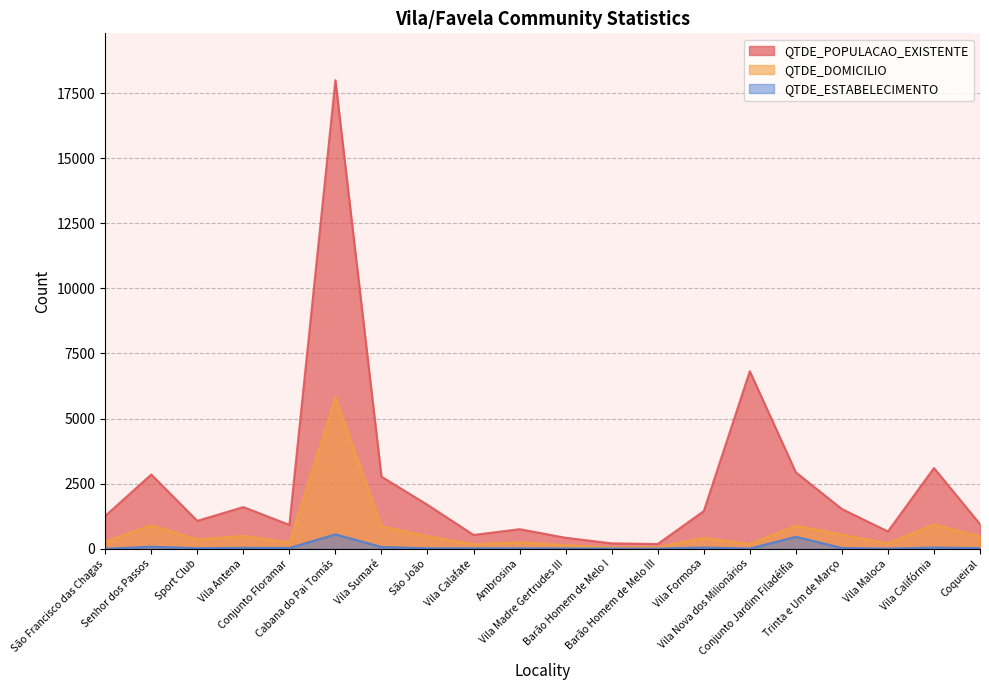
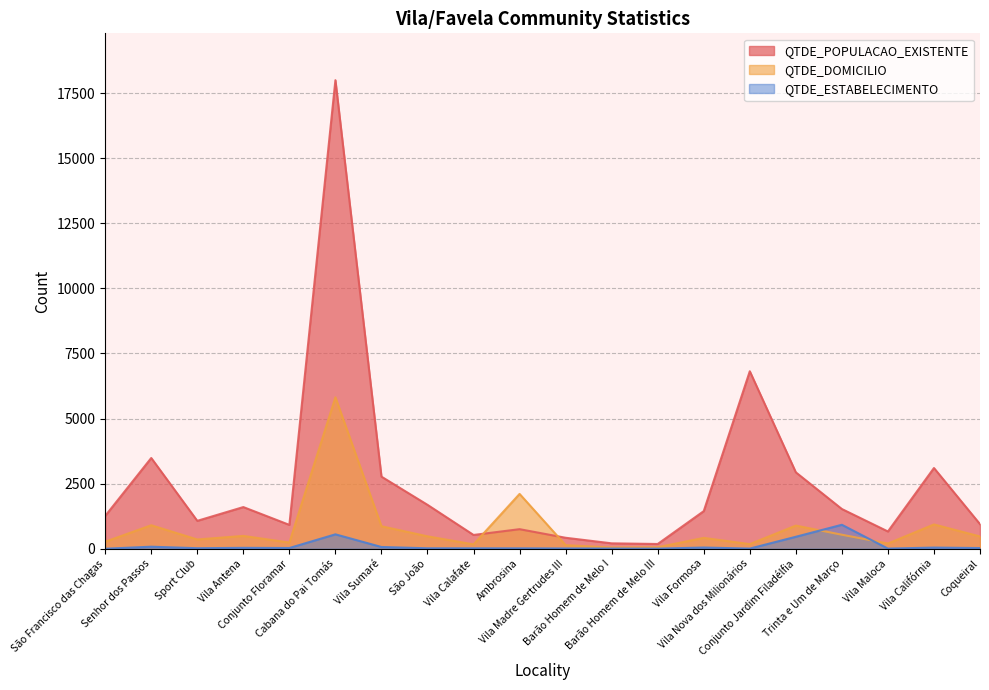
  {
    "QTDE_POPULACAO_EXISTENTE": {
      "São Francisco das Chagas": 1300,
-     "Senhor dos Passos": 2800,
+     "Senhor dos Passos": 3500,
      "Sport Club": 1100,
      "Vila Antena": 1600,
      "Conjunto Floramar": 900,
      "Cabana do Pai Tomás": 18000,
      "Vila Sumaré": 2800,
      "São João": 1700,
      "Vila Calafate": 500,
      "Ambrosina": 800,
      "Vila Madre Gertrudes III": 400,
      "Barão Homem de Melo I": 200,
      "Barão Homem de Melo III": 200,
      "Vila Formosa": 1400,
      "Vila Nova dos Milionários": 6800,
      "Conjunto Jardim Filadélfia": 2900,
      "Trinta e Um de Março": 1500,
      "Vila Maloca": 700,
      "Vila Califórnia": 3100,
      "Coqueiral": 900
    },
    "QTDE_DOMICILIO": {
      "São Francisco das Chagas": 300,
      "Senhor dos Passos": 900,
      "Sport Club": 400,
      "Vila Antena": 500,
      "Conjunto Floramar": 200,
      "Cabana do Pai Tomás": 5800,
      "Vila Sumaré": 900,
      "São João": 500,
      "Vila Calafate": 200,
-     "Ambrosina": 200,
+     "Ambrosina": 2100,
      "Vila Madre Gertrudes III": 100,
      "Vila Formosa": 400,
      "Vila Nova dos Milionários": 200,
      "Conjunto Jardim Filadélfia": 900,
      "Trinta e Um de Março": 500,
      "Vila Maloca": 200,
      "Vila Califórnia": 900,
      "Coqueiral": 500
    },
    "QTDE_ESTABELECIMENTO": {
      "São Francisco das Chagas": 0,
      "Senhor dos Passos": 100,
      "Sport Club": 0,
      "Vila Antena": 0,
      "Conjunto Floramar": 0,
      "Cabana do Pai Tomás": 600,
      "Vila Sumaré": 100,
      "São João": 0,
      "Vila Calafate": 0,
      "Ambrosina": 0,
      "Vila Madre Gertrudes III": 0,
      "Vila Formosa": 0,
      "Vila Nova dos Milionários": 0,
      "Conjunto Jardim Filadélfia": 500,
-     "Trinta e Um de Março": 0,
+     "Trinta e Um de Março": 900,
      "Vila Maloca": 0,
      "Vila Califórnia": 0,
      "Coqueiral": 0
    }
  }
